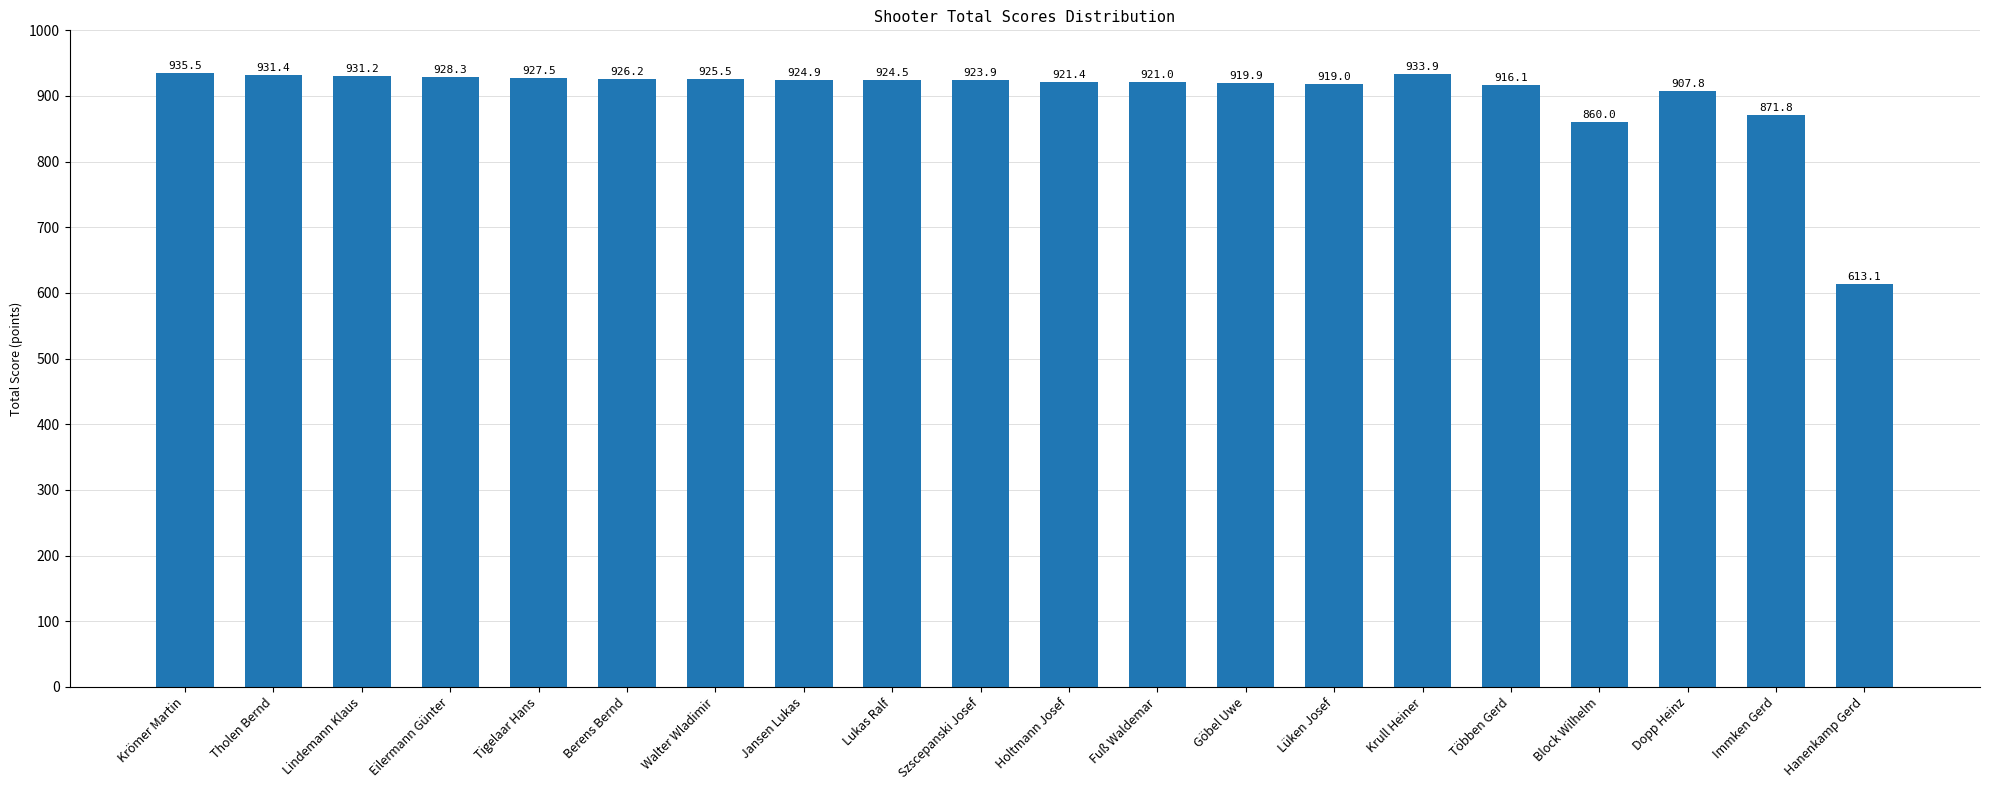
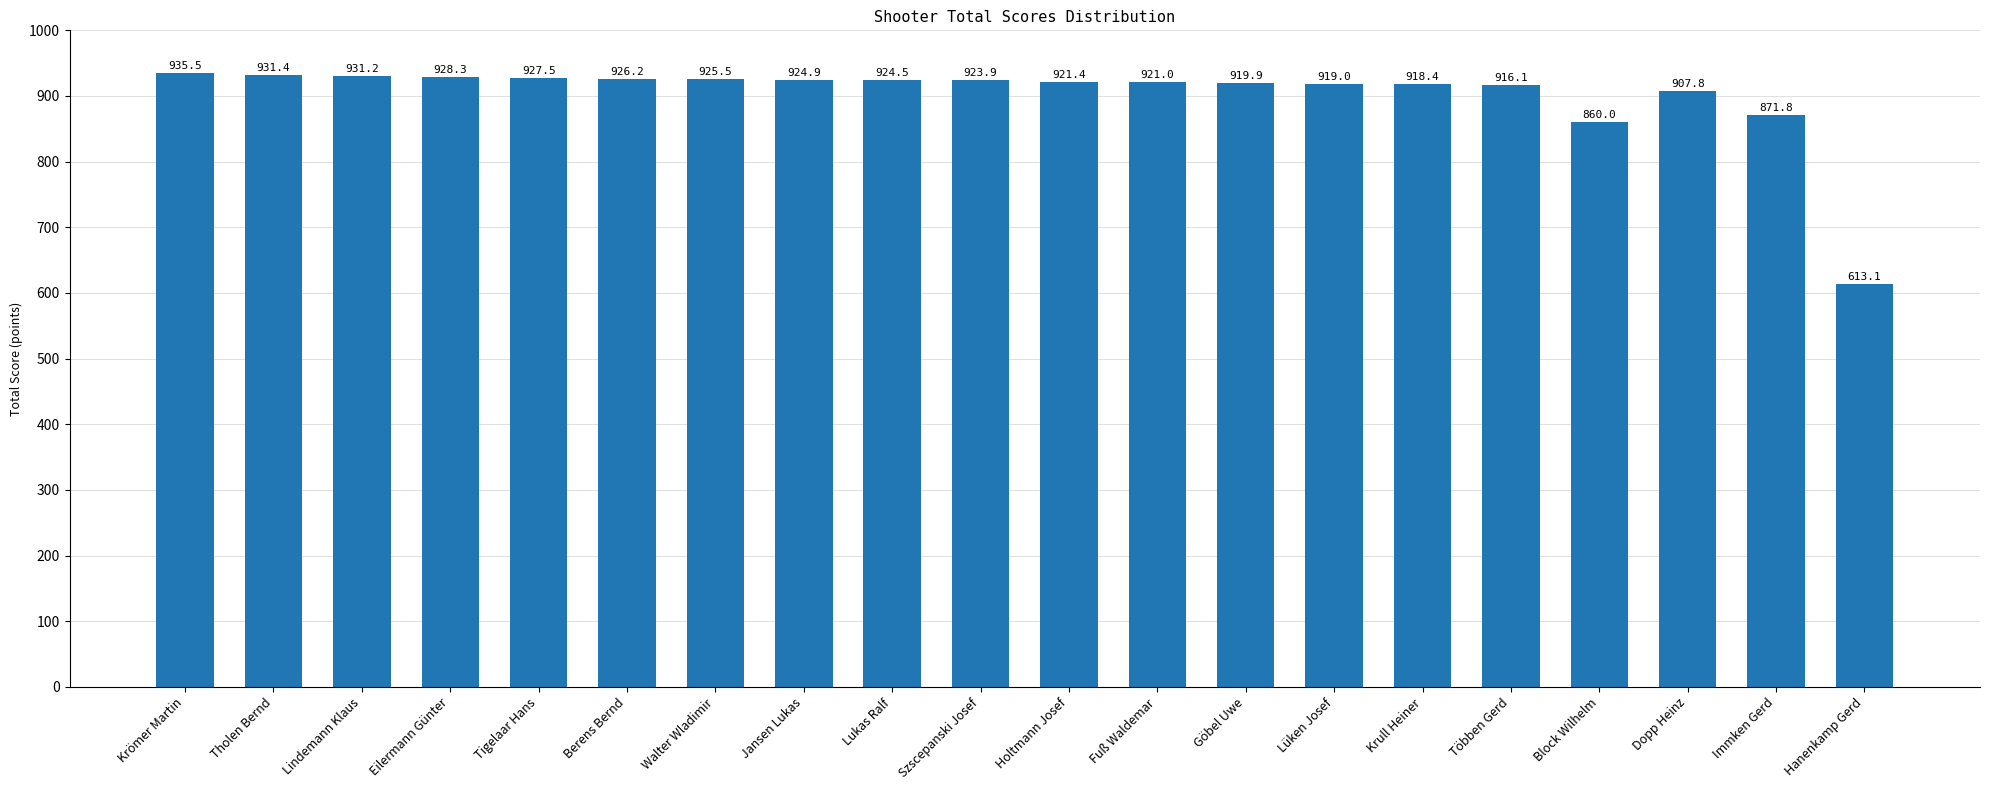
  {
    "Krömer Martin": 935.5,
    "Tholen Bernd": 931.4,
    "Lindemann Klaus": 931.2,
    "Eilermann Günter": 928.3,
    "Tigelaar Hans": 927.5,
    "Berens Bernd": 926.2,
    "Walter Wladimir": 925.5,
    "Jansen Lukas": 924.9,
    "Lukas Ralf": 924.5,
    "Szscepanski Josef": 923.9,
    "Holtmann Josef": 921.4,
    "Fuß Waldemar": 921.0,
    "Göbel Uwe": 919.9,
    "Lüken Josef": 919.0,
-   "Krull Heiner": 933.9,
+   "Krull Heiner": 918.4,
    "Többen Gerd": 916.1,
    "Block Wilhelm": 860.0,
    "Dopp Heinz": 907.8,
    "Immken Gerd": 871.8,
    "Hanenkamp Gerd": 613.1
  }
